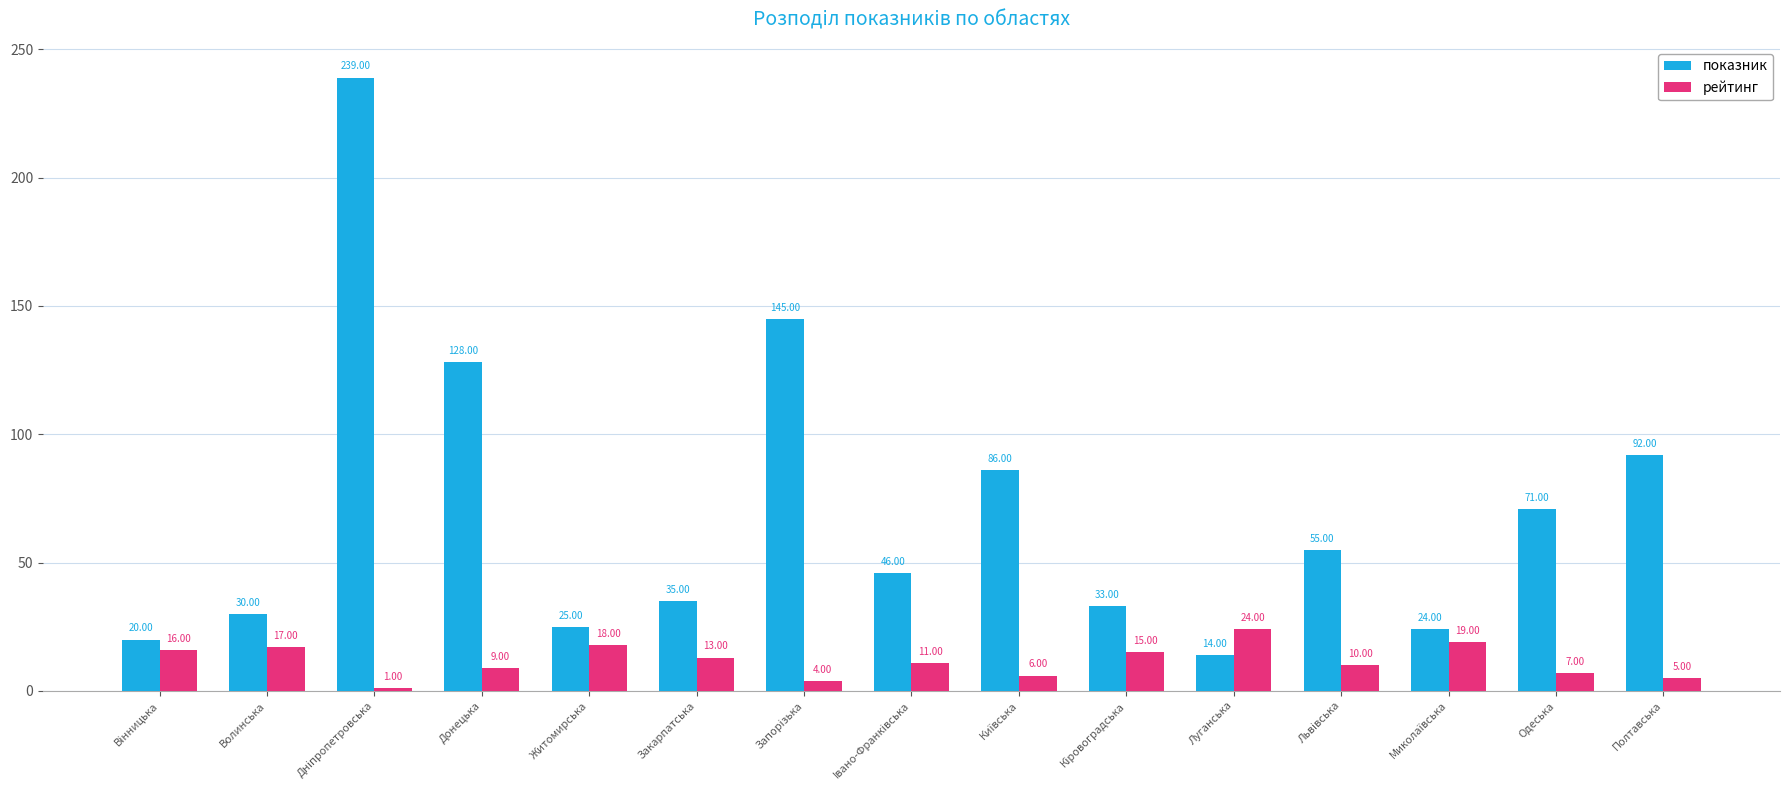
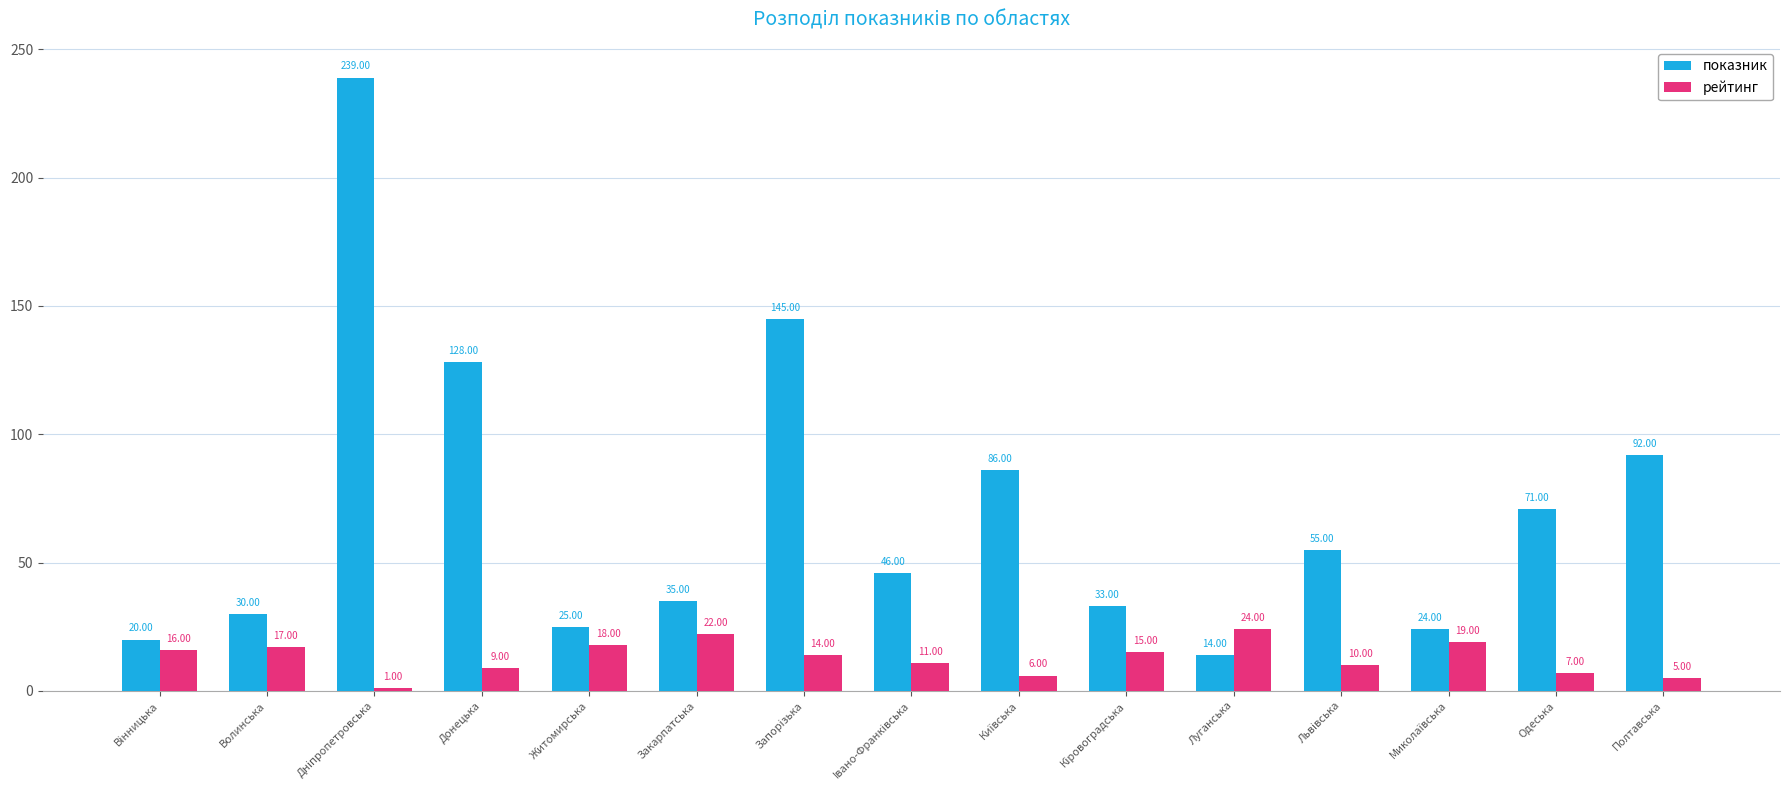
  {
    "показник": {
      "Вінницька": 20.00,
      "Волинська": 30.00,
      "Дніпропетровська": 239.00,
      "Донецька": 128.00,
      "Житомирська": 25.00,
      "Закарпатська": 35.00,
      "Запорізька": 145.00,
      "Івано-Франківська": 46.00,
      "Київська": 86.00,
      "Кіровоградська": 33.00,
      "Луганська": 14.00,
      "Львівська": 55.00,
      "Миколаївська": 24.00,
      "Одеська": 71.00,
      "Полтавська": 92.00
    },
    "рейтинг": {
      "Вінницька": 16.00,
      "Волинська": 17.00,
      "Дніпропетровська": 1.00,
      "Донецька": 9.00,
      "Житомирська": 18.00,
-     "Закарпатська": 13.00,
-     "Запорізька": 4.00,
+     "Закарпатська": 22.00,
+     "Запорізька": 14.00,
      "Івано-Франківська": 11.00,
      "Київська": 6.00,
      "Кіровоградська": 15.00,
      "Луганська": 24.00,
      "Львівська": 10.00,
      "Миколаївська": 19.00,
      "Одеська": 7.00,
      "Полтавська": 5.00
    }
  }
